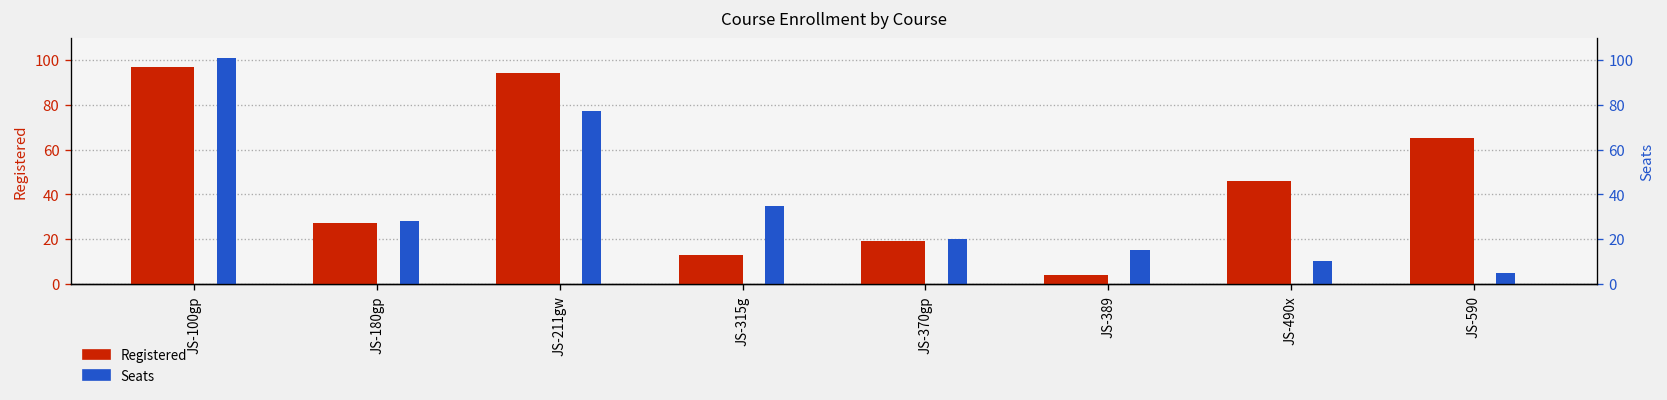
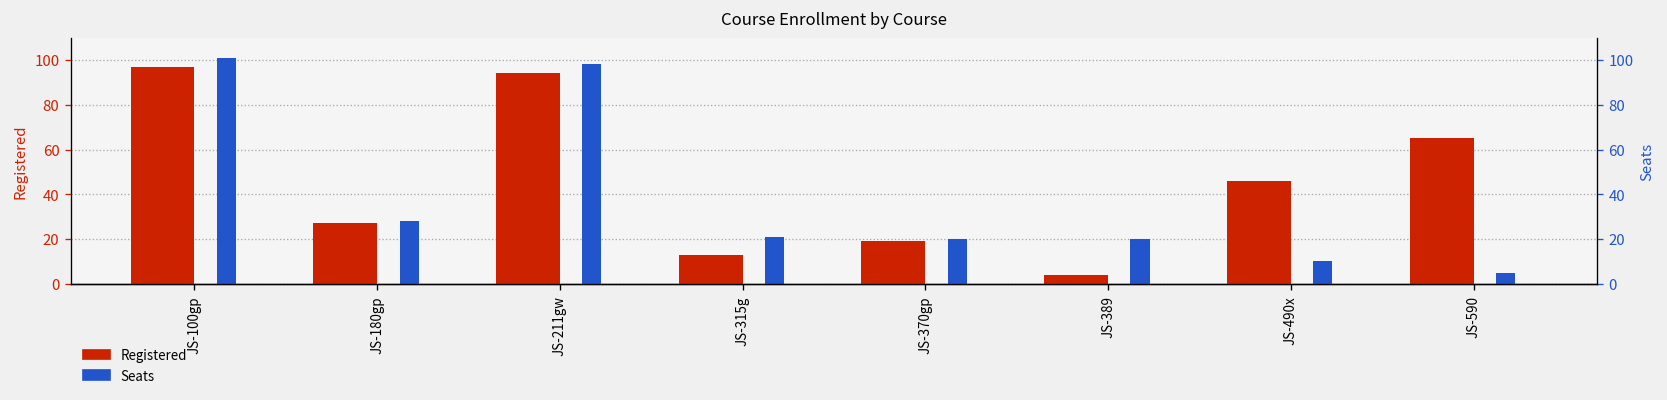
  {
    "Registered": {
      "JS-100gp": 97,
      "JS-180gp": 27,
      "JS-211gw": 94,
      "JS-315g": 13,
      "JS-370gp": 19,
      "JS-389": 4,
      "JS-490x": 46,
      "JS-590": 65
    },
    "Seats": {
      "JS-100gp": 101,
      "JS-180gp": 28,
-     "JS-211gw": 77,
-     "JS-315g": 35,
+     "JS-211gw": 98,
+     "JS-315g": 21,
      "JS-370gp": 20,
-     "JS-389": 15,
+     "JS-389": 20,
      "JS-490x": 10,
      "JS-590": 5
    }
  }
